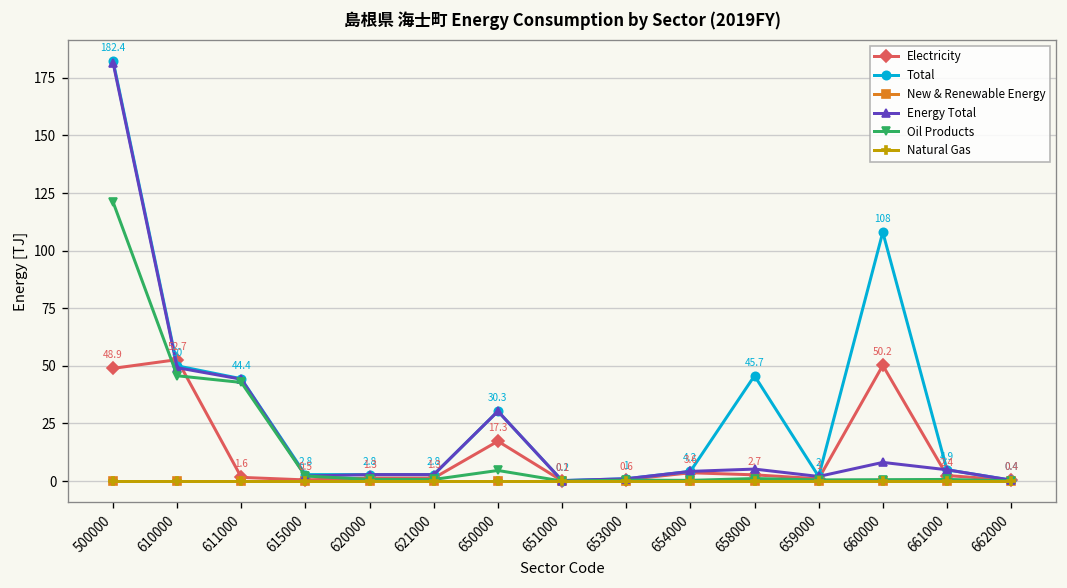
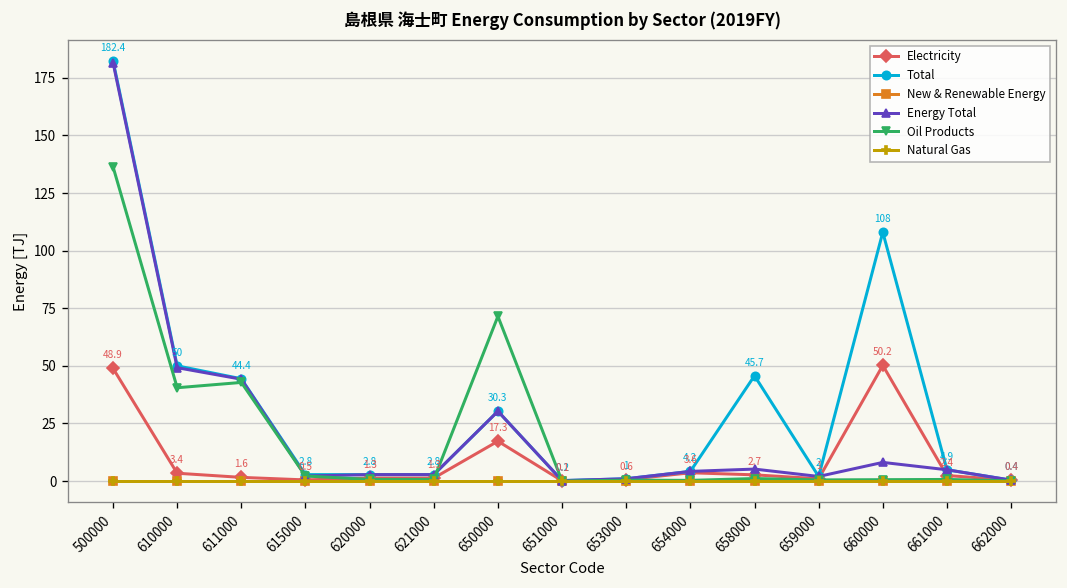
  {
    "Electricity": {
      "500000": 48.9,
-     "610000": 52.7,
+     "610000": 3.4,
      "611000": 1.6,
      "650000": 17.3,
      "660000": 50.2
    },
    "Total": {
      "658000": 45.7,
      "660000": 108
    },
    "Natural Gas": {
      "500000": 0,
      "610000": 0,
      "611000": 0,
      "650000": 0
    },
    "Energy Total": {
      "660000": 8
    },
    "Oil Products": {
-     "500000": 121,
-     "610000": 46,
+     "500000": 136,
+     "610000": 41,
      "611000": 43,
-     "650000": 5
+     "650000": 72
    }
  }
